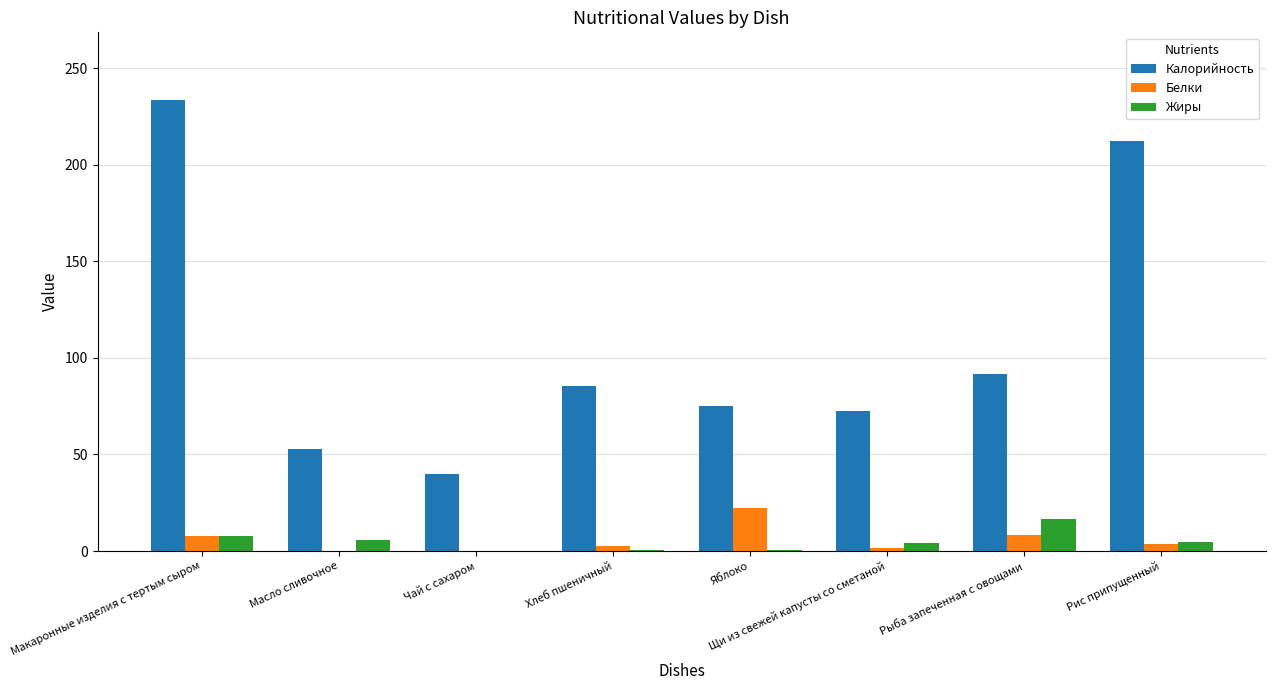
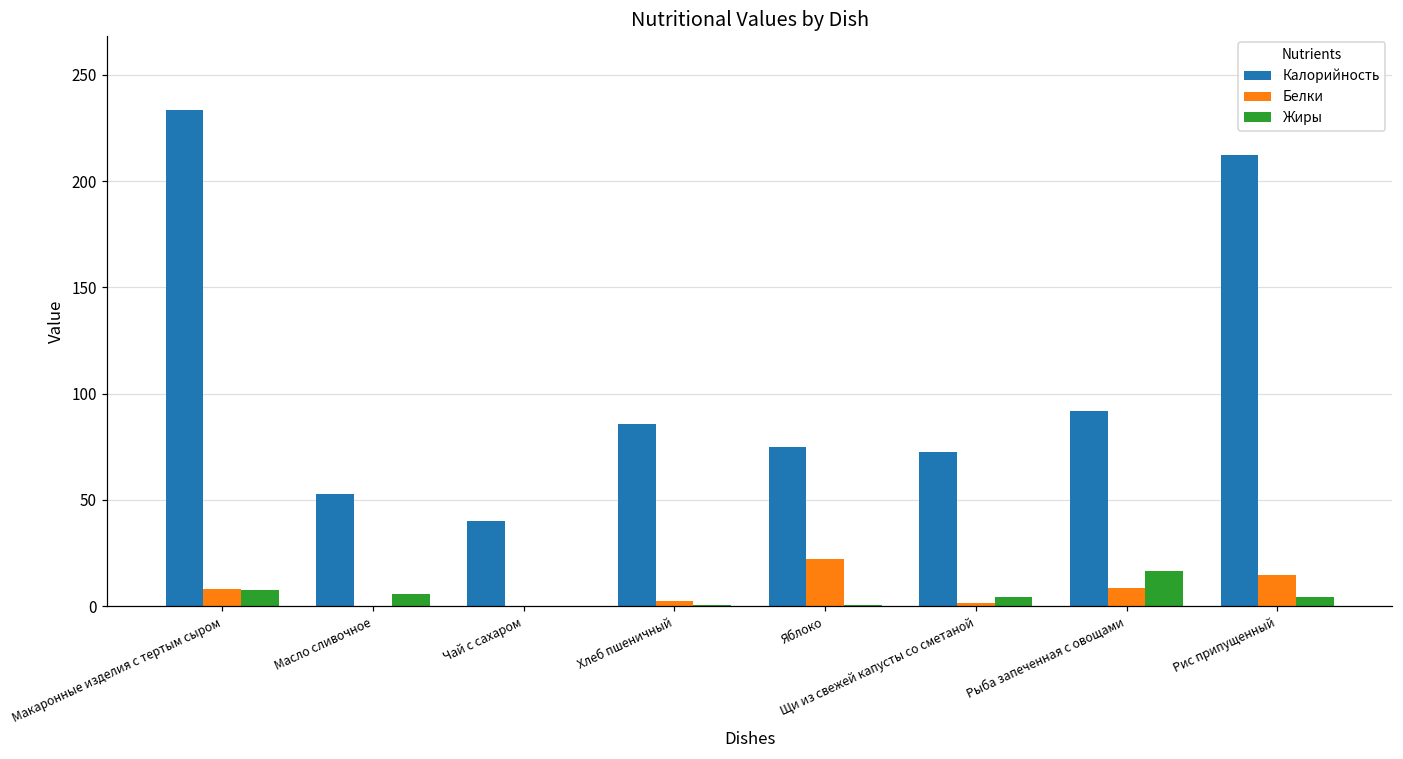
  {
    "Калорийность": {
      "Макаронные изделия с тертым сыром": 234,
      "Масло сливочное": 53,
      "Чай с сахаром": 40,
      "Хлеб пшеничный": 86,
      "Яблоко": 75,
      "Щи из свежей капусты со сметаной": 73,
      "Рыба запеченная с овощами": 92,
      "Рис припущенный": 212
    },
    "Белки": {
      "Макаронные изделия с тертым сыром": 8,
      "Чай с сахаром": 0,
      "Хлеб пшеничный": 2,
      "Яблоко": 22,
      "Щи из свежей капусты со сметаной": 2,
      "Рыба запеченная с овощами": 8,
-     "Рис припущенный": 4
+     "Рис припущенный": 15
    },
    "Жиры": {
      "Макаронные изделия с тертым сыром": 8,
      "Масло сливочное": 6,
      "Чай с сахаром": 0,
      "Щи из свежей капусты со сметаной": 4,
      "Рыба запеченная с овощами": 17,
      "Рис припущенный": 4
    }
  }
